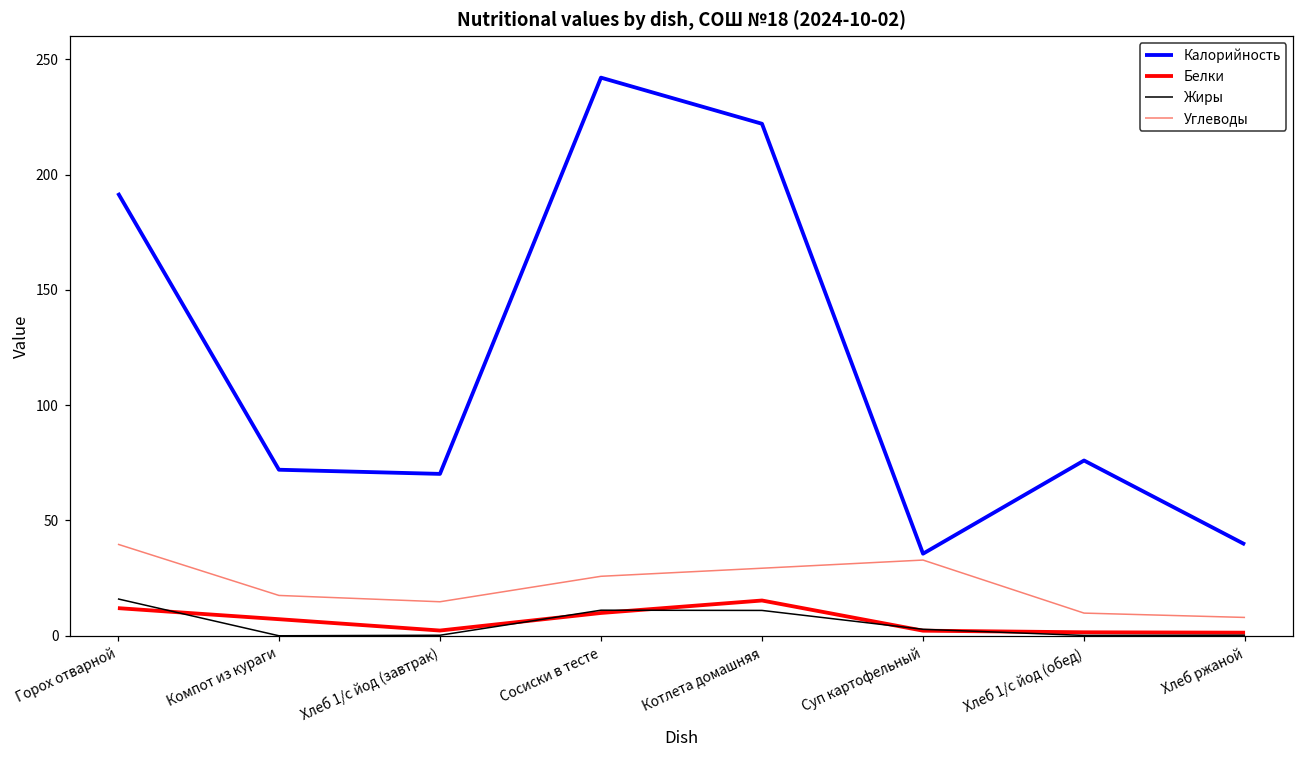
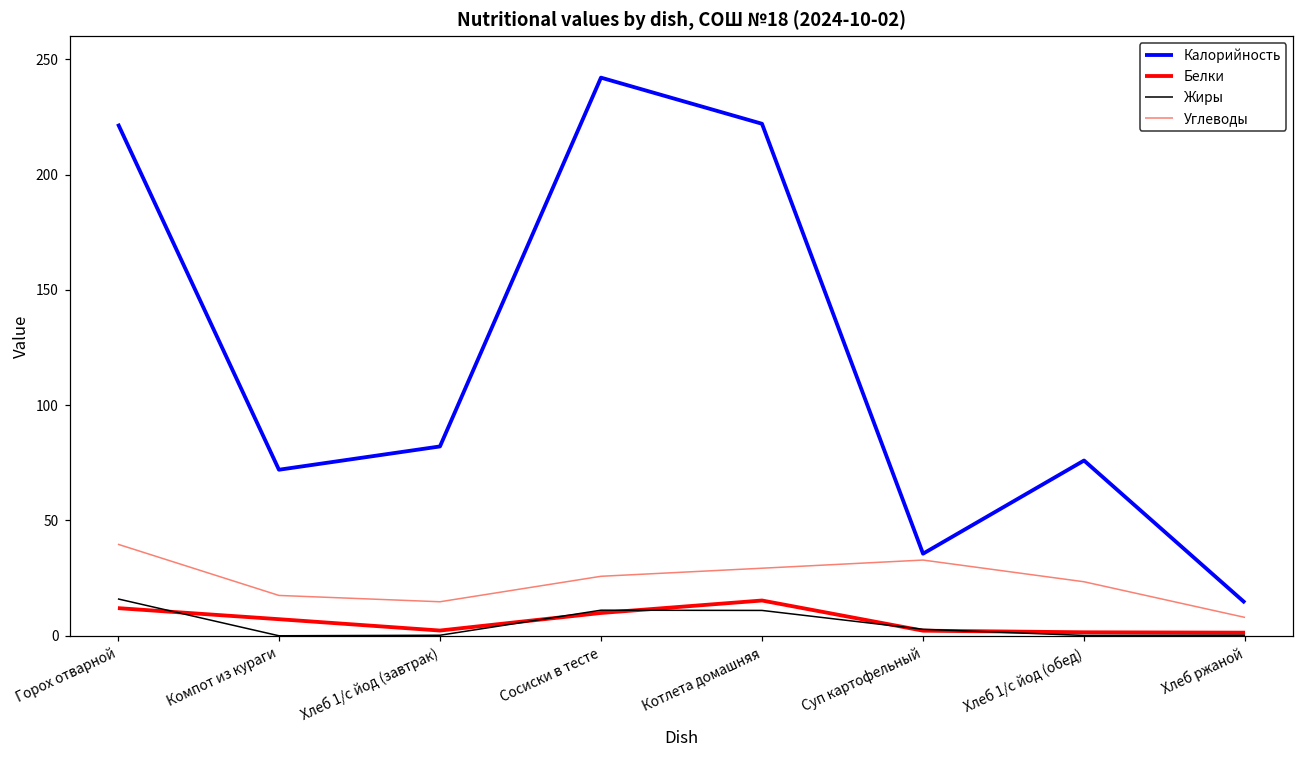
  {
    "Калорийность": {
-     "Горох отварной": 192,
+     "Горох отварной": 222,
      "Компот из кураги": 72,
-     "Хлеб 1/с йод (завтрак)": 70,
+     "Хлеб 1/с йод (завтрак)": 82,
      "Сосиски в тесте": 242,
      "Котлета домашняя": 222,
      "Суп картофельный": 36,
      "Хлеб 1/с йод (обед)": 76,
-     "Хлеб ржаной": 40
+     "Хлеб ржаной": 14
    },
    "Белки": {
      "Горох отварной": 12,
      "Компот из кураги": 7,
      "Хлеб 1/с йод (завтрак)": 2,
      "Котлета домашняя": 15,
      "Хлеб 1/с йод (обед)": 2
    },
    "Жиры": {
      "Горох отварной": 16,
      "Компот из кураги": 0,
      "Хлеб 1/с йод (завтрак)": 0,
      "Котлета домашняя": 11,
      "Хлеб 1/с йод (обед)": 0
    },
    "Углеводы": {
      "Горох отварной": 40,
      "Компот из кураги": 18,
      "Хлеб 1/с йод (завтрак)": 15,
      "Сосиски в тесте": 26,
      "Котлета домашняя": 29,
      "Суп картофельный": 33,
-     "Хлеб 1/с йод (обед)": 10,
+     "Хлеб 1/с йод (обед)": 23,
      "Хлеб ржаной": 8
    }
  }
